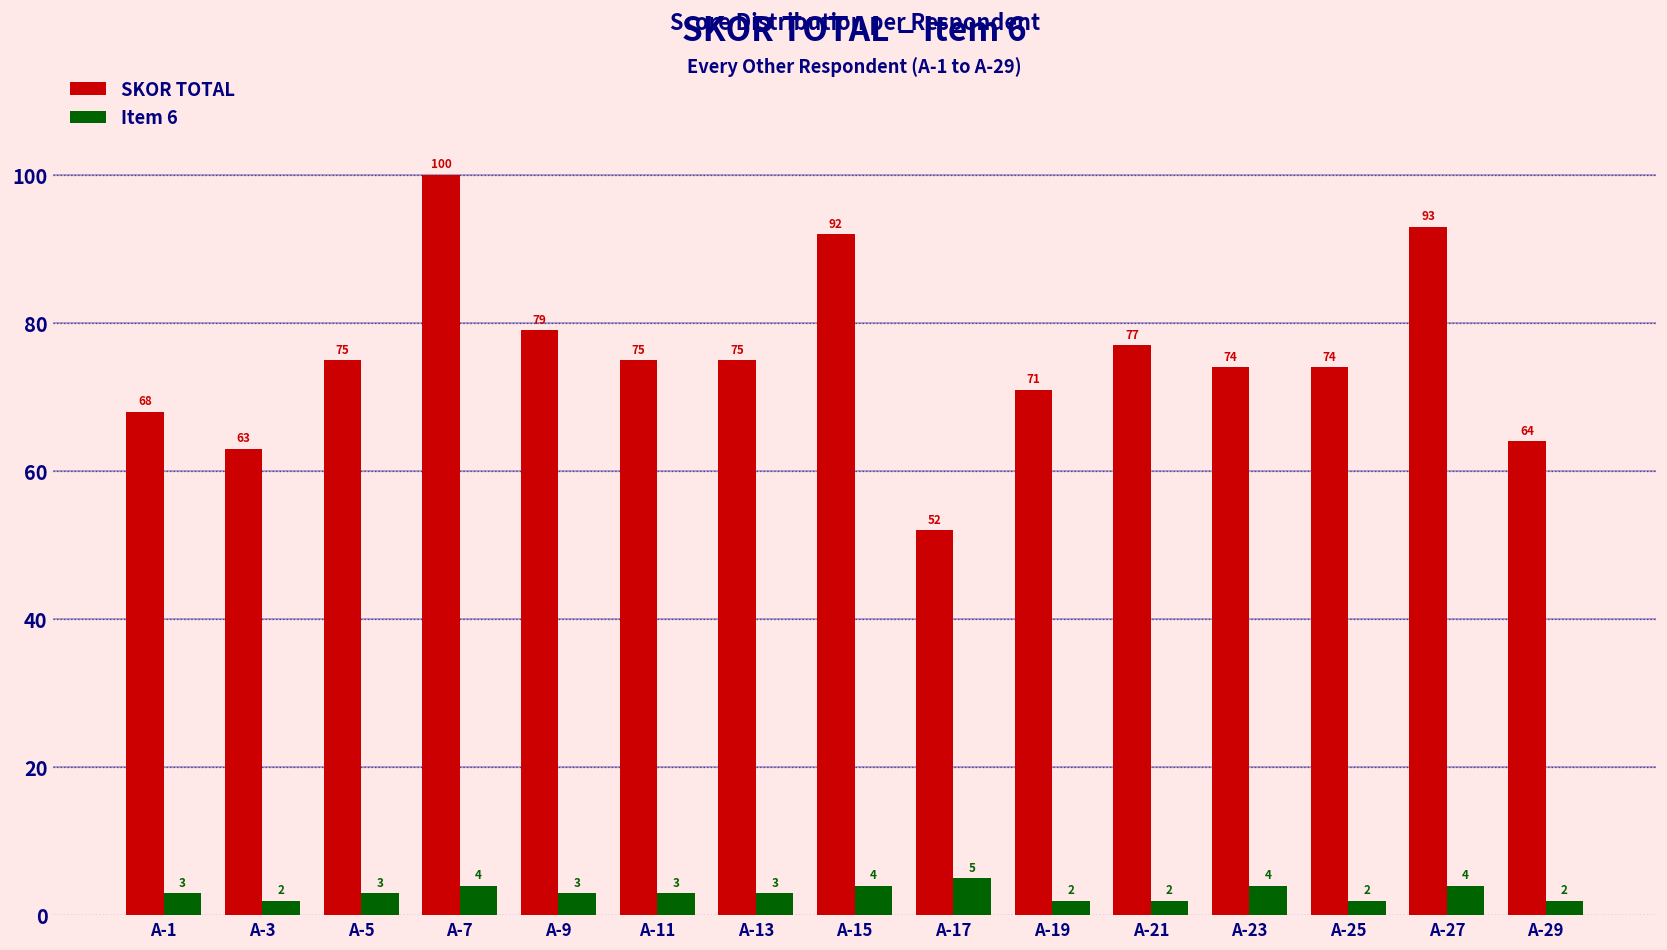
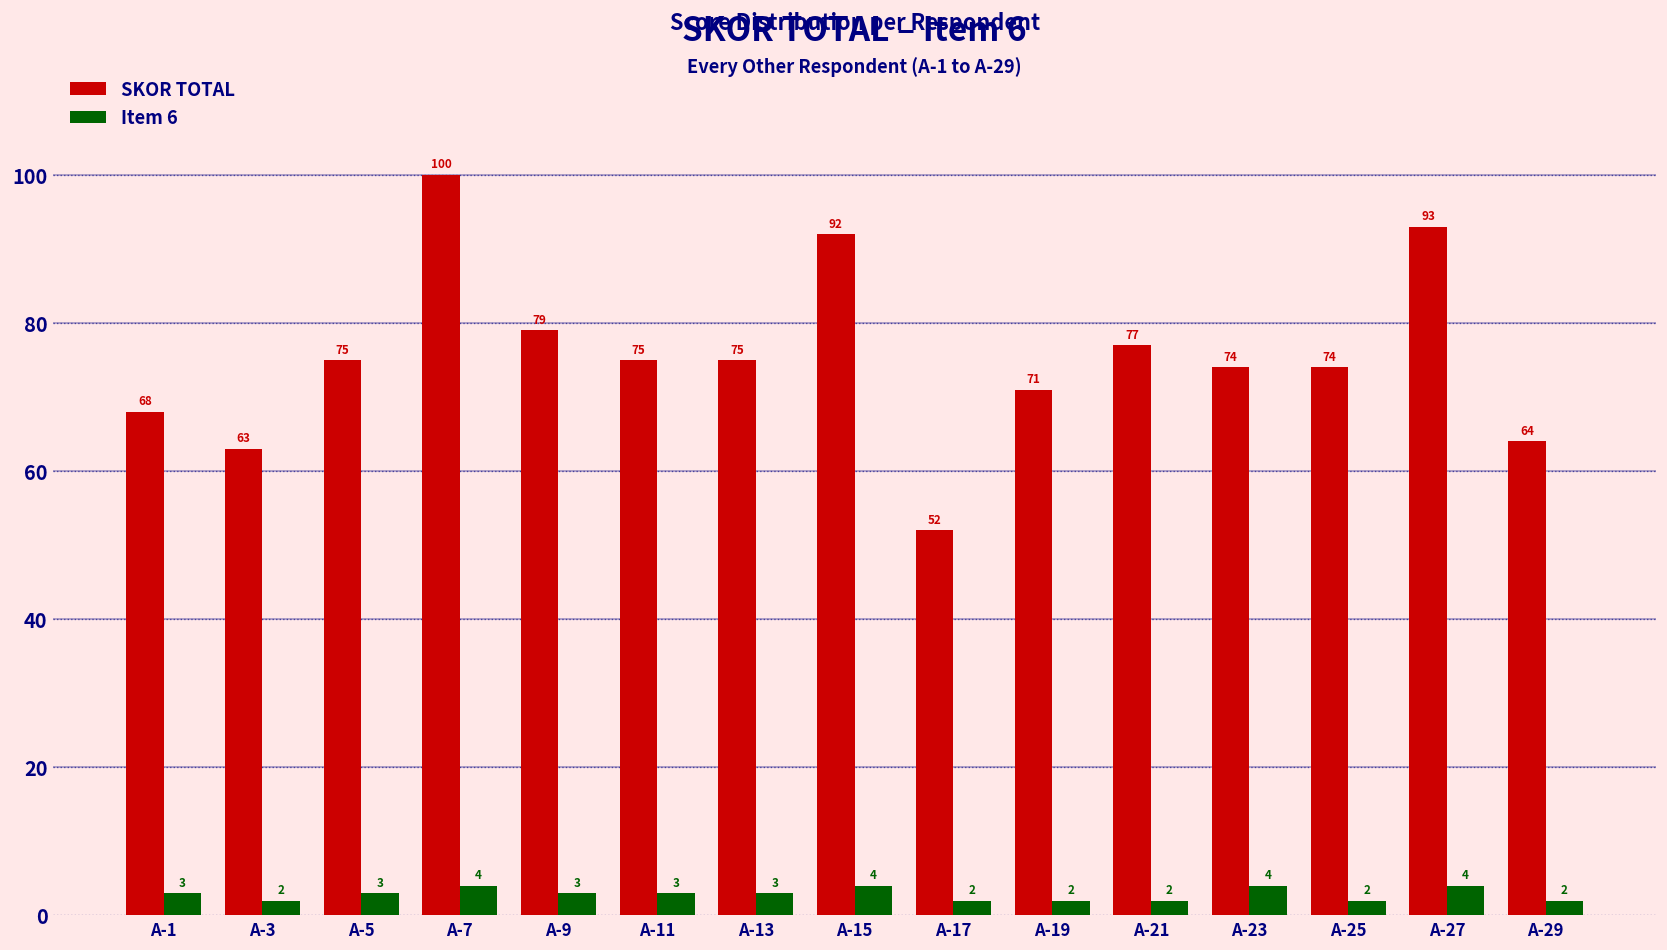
  {
    "SKOR TOTAL": {
      "A-1": 68,
      "A-3": 63,
      "A-5": 75,
      "A-7": 100,
      "A-9": 79,
      "A-11": 75,
      "A-13": 75,
      "A-15": 92,
      "A-17": 52,
      "A-19": 71,
      "A-21": 77,
      "A-23": 74,
      "A-25": 74,
      "A-27": 93,
      "A-29": 64
    },
    "Item 6": {
      "A-1": 3,
      "A-3": 2,
      "A-5": 3,
      "A-7": 4,
      "A-9": 3,
      "A-11": 3,
      "A-13": 3,
      "A-15": 4,
-     "A-17": 5,
+     "A-17": 2,
      "A-19": 2,
      "A-21": 2,
      "A-23": 4,
      "A-25": 2,
      "A-27": 4,
      "A-29": 2
    }
  }
